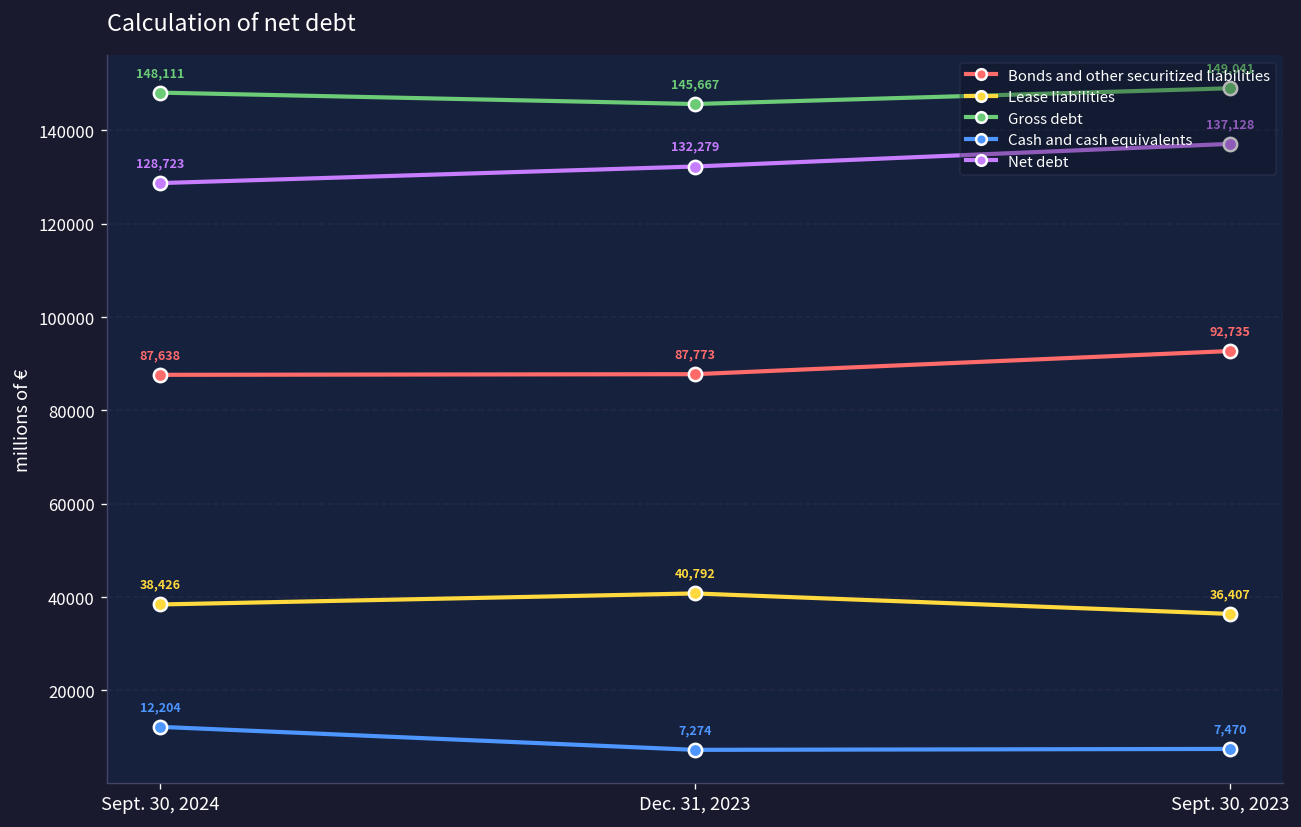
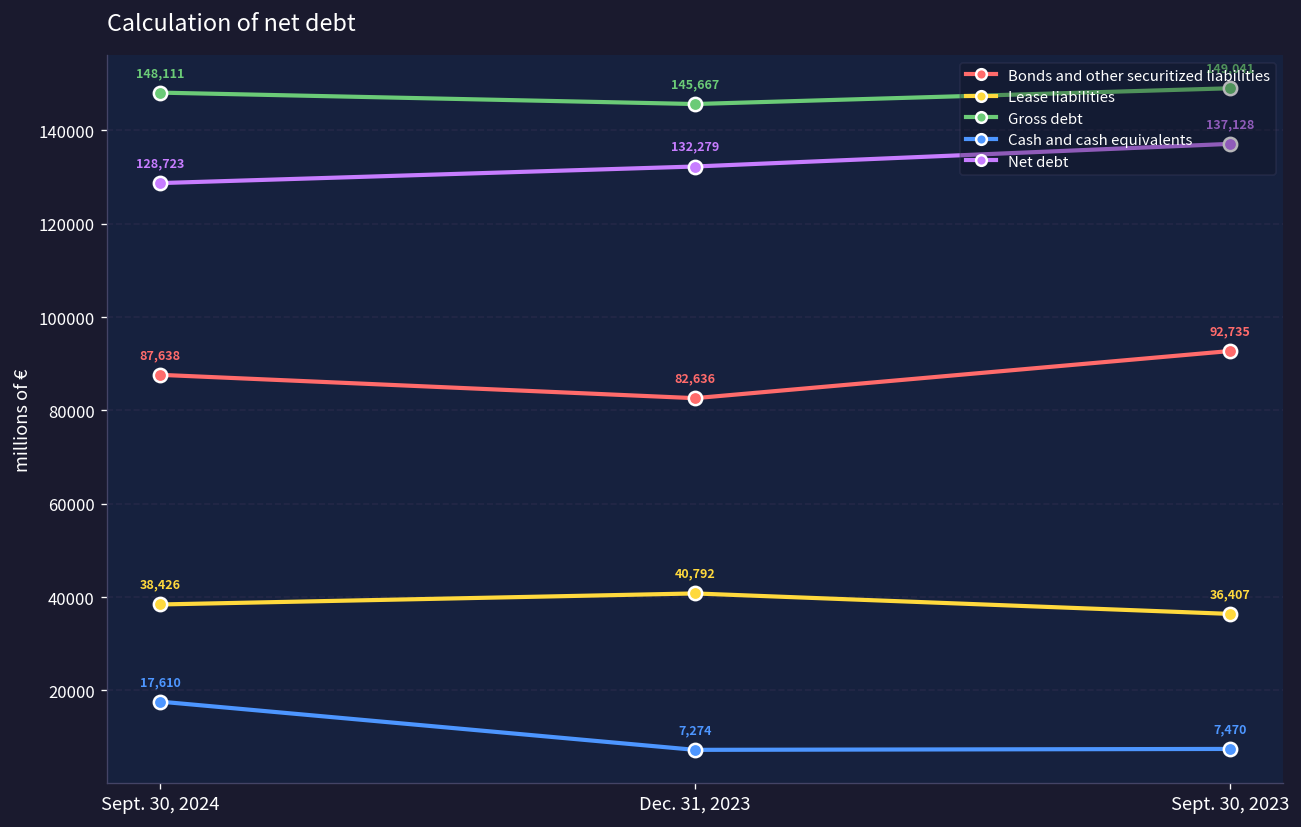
  {
    "Bonds and other securitized liabilities": {
      "Sept. 30, 2024": "87,638",
-     "Dec. 31, 2023": "87,773",
+     "Dec. 31, 2023": "82,636",
      "Sept. 30, 2023": "92,735"
    },
    "Lease liabilities": {
      "Sept. 30, 2024": "38,426",
      "Dec. 31, 2023": "40,792",
      "Sept. 30, 2023": "36,407"
    },
    "Gross debt": {
      "Sept. 30, 2024": "148,111",
      "Dec. 31, 2023": "145,667"
    },
    "Cash and cash equivalents": {
-     "Sept. 30, 2024": "12,204",
+     "Sept. 30, 2024": "17,610",
      "Dec. 31, 2023": "7,274",
      "Sept. 30, 2023": "7,470"
    },
    "Net debt": {
      "Sept. 30, 2024": "128,723",
      "Dec. 31, 2023": "132,279"
    }
  }
